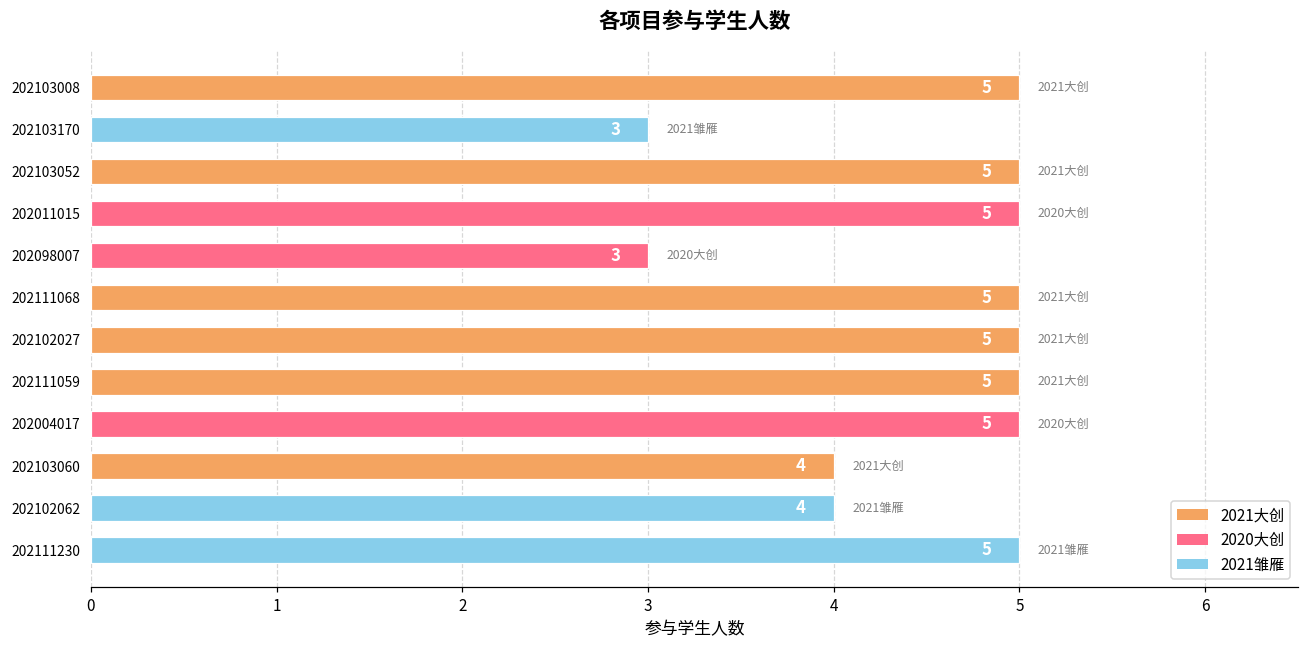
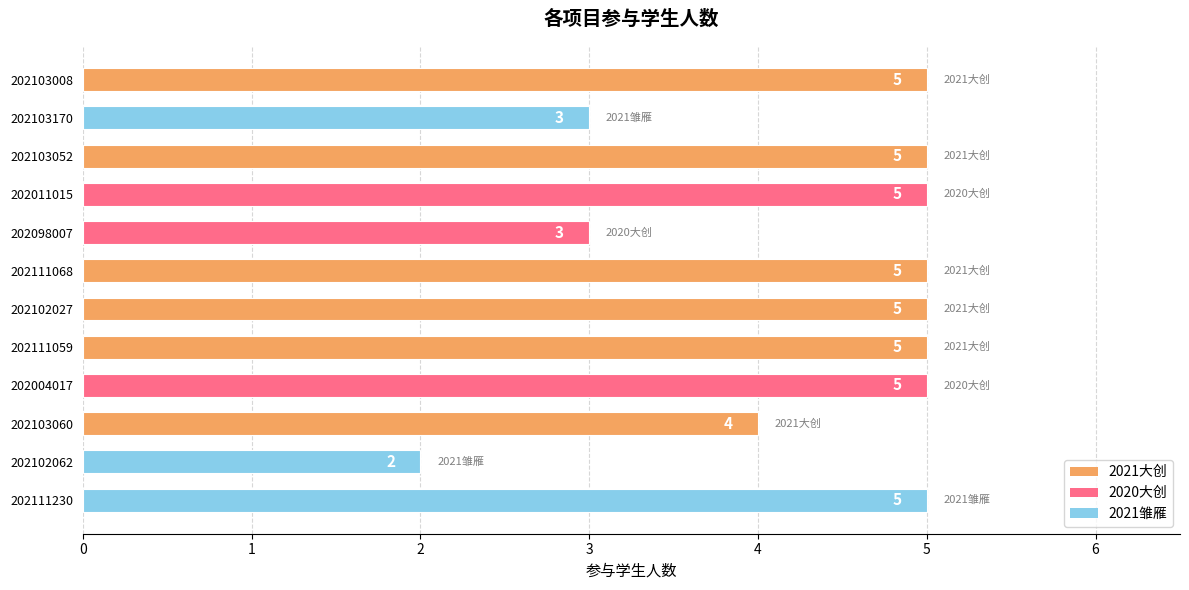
  {
    "202103008": 5,
    "202103170": 3,
    "202103052": 5,
    "202011015": 5,
    "202098007": 3,
    "202111068": 5,
    "202102027": 5,
    "202111059": 5,
    "202004017": 5,
    "202103060": 4,
-   "202102062": 4,
+   "202102062": 2,
    "202111230": 5
  }
